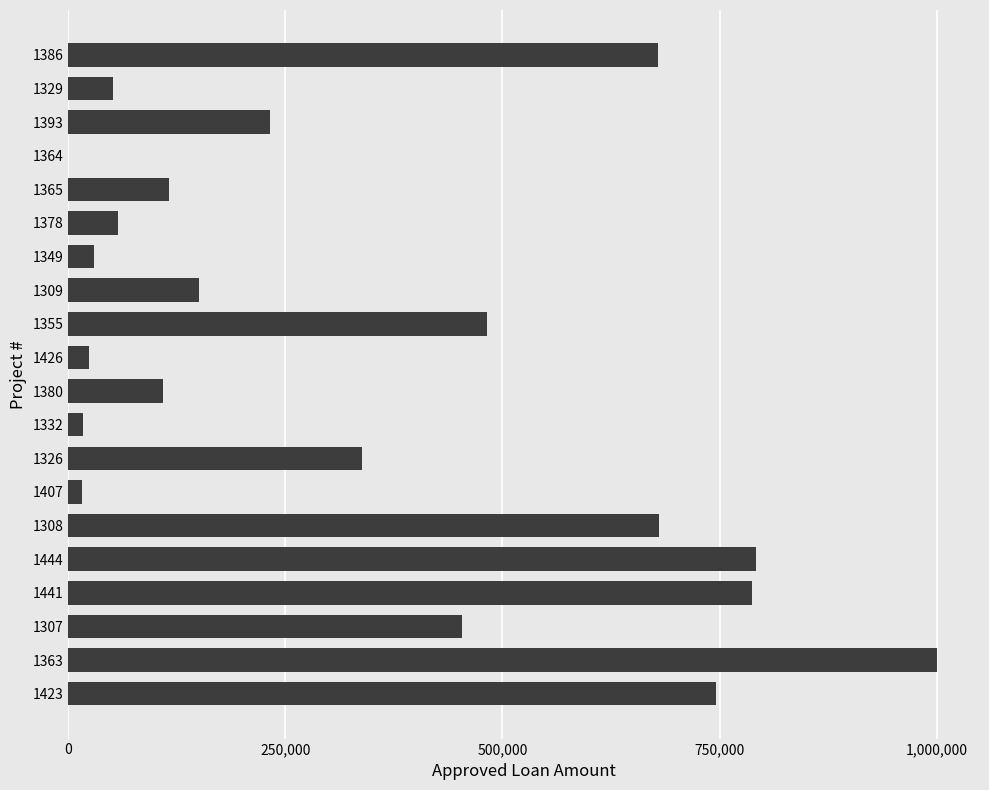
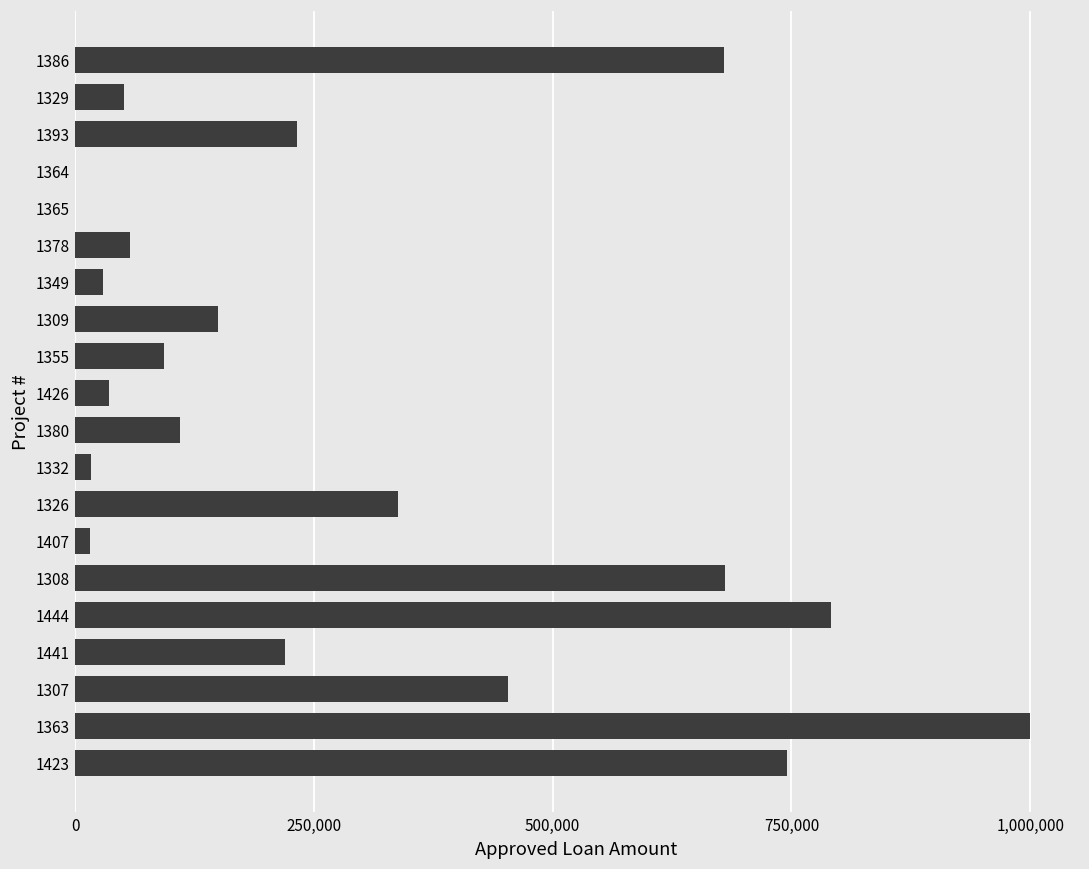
  {
    "1386": "680,000",
    "1329": "50,000",
    "1393": "230,000",
    "1364": "0",
-   "1365": "120,000",
+   "1365": "0",
    "1378": "60,000",
    "1349": "30,000",
    "1309": "150,000",
-   "1355": "480,000",
-   "1426": "20,000",
+   "1355": "90,000",
+   "1426": "40,000",
    "1380": "110,000",
    "1332": "20,000",
    "1326": "340,000",
    "1407": "20,000",
    "1308": "680,000",
    "1444": "790,000",
-   "1441": "790,000",
+   "1441": "220,000",
    "1307": "450,000",
    "1363": "1,000,000",
    "1423": "750,000"
  }
